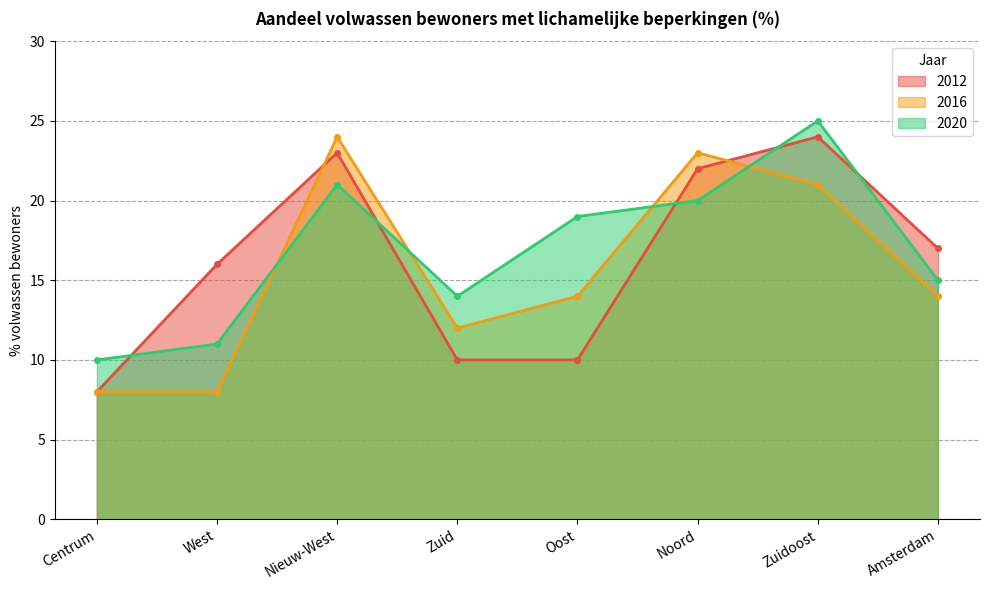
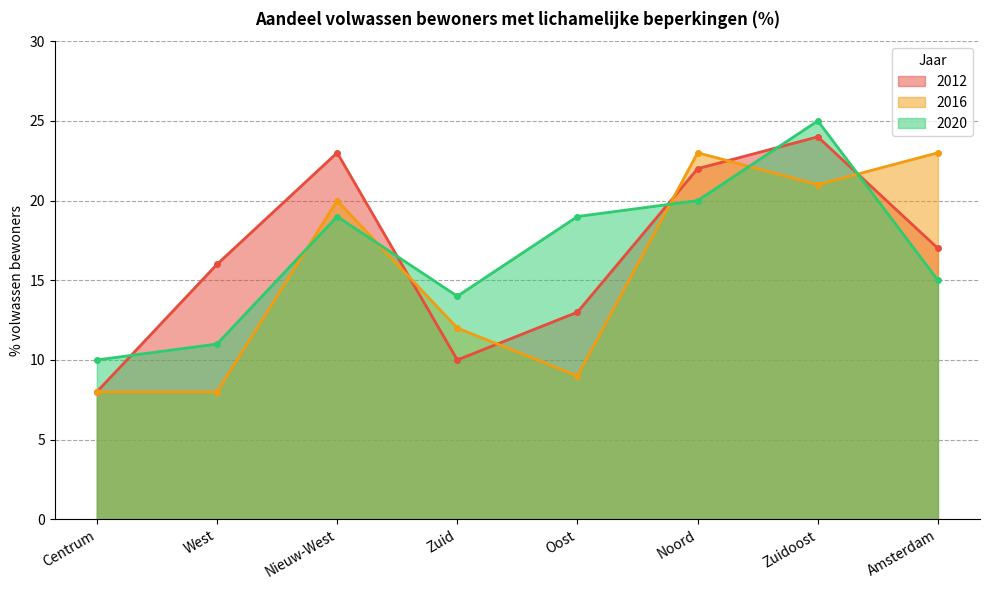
  {
    "2012": {
      "West": 16,
      "Nieuw-West": 23,
      "Zuid": 10,
-     "Oost": 10,
+     "Oost": 13,
      "Noord": 22,
      "Zuidoost": 24,
      "Amsterdam": 17
    },
    "2016": {
      "West": 8,
-     "Nieuw-West": 24,
+     "Nieuw-West": 20,
      "Zuid": 12,
-     "Oost": 14,
+     "Oost": 9,
      "Noord": 23,
      "Zuidoost": 21,
-     "Amsterdam": 14
+     "Amsterdam": 23
    },
    "2020": {
      "Centrum": 10,
      "West": 11,
-     "Nieuw-West": 21,
+     "Nieuw-West": 19,
      "Zuid": 14,
      "Oost": 19,
      "Noord": 20,
      "Zuidoost": 25,
      "Amsterdam": 15
    }
  }
